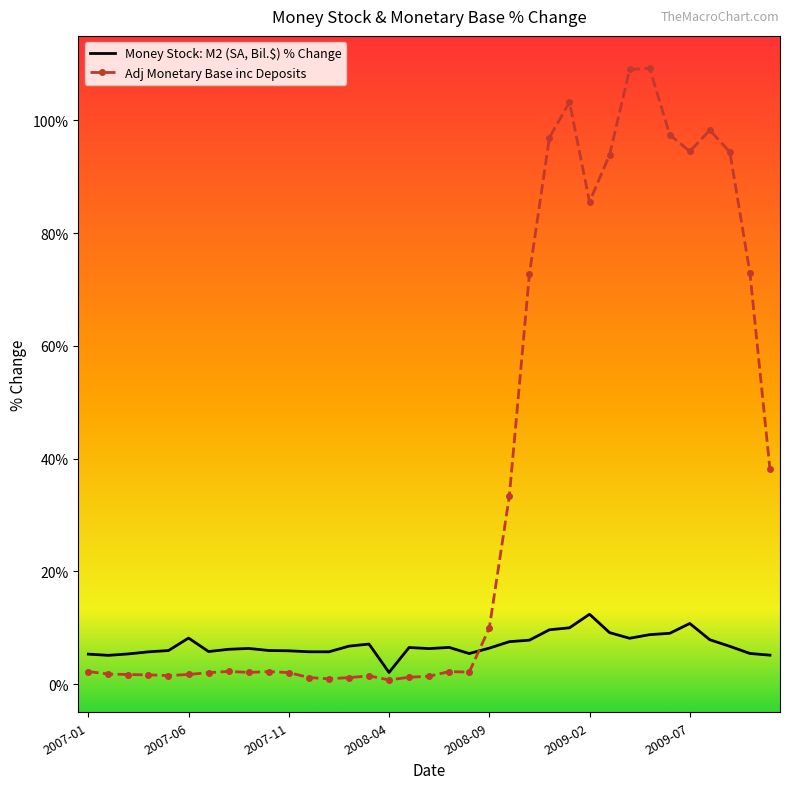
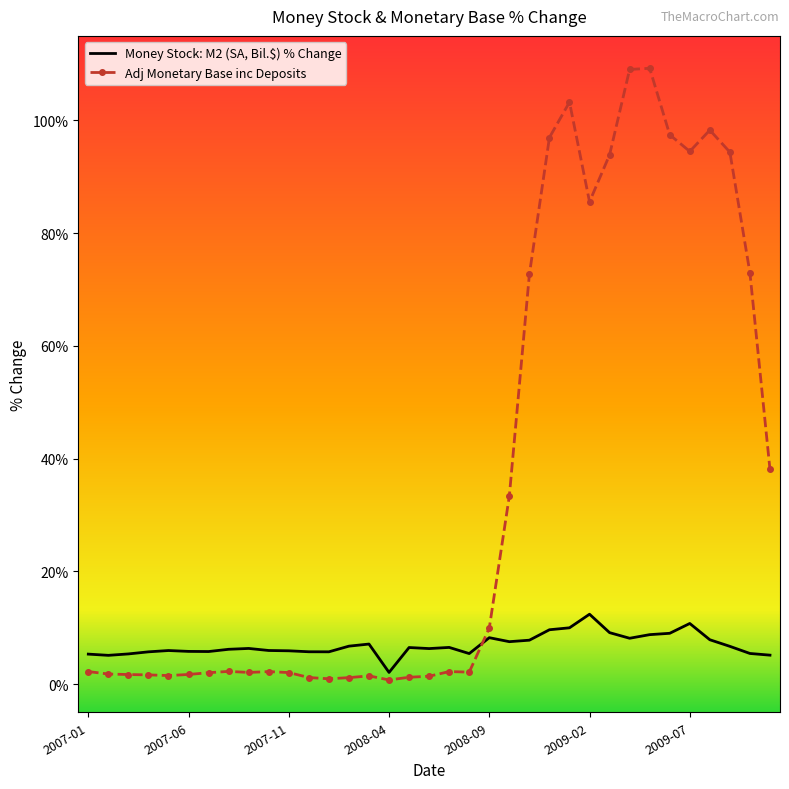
  {
    "Money Stock: M2 (SA, Bil.$) % Change": {
      "2007-01": "5%",
-     "2007-06": "8%",
+     "2007-06": "6%",
      "2007-11": "6%",
      "2008-04": "2%",
-     "2008-09": "6%",
+     "2008-09": "8%",
      "2009-02": "12%",
      "2009-07": "11%"
    },
    "Adj Monetary Base inc Deposits": {
      "2007-01": "2%",
      "2007-06": "2%",
      "2007-11": "2%",
      "2008-04": "1%",
      "2008-09": "10%",
      "2009-02": "86%",
      "2009-07": "95%"
    }
  }
